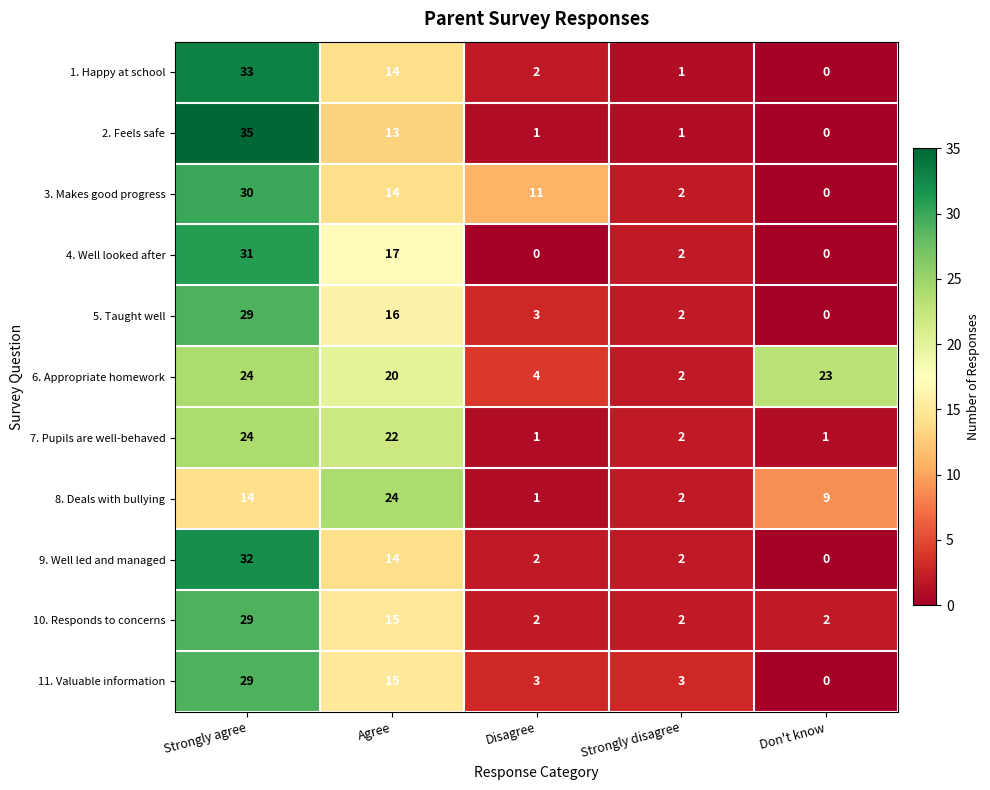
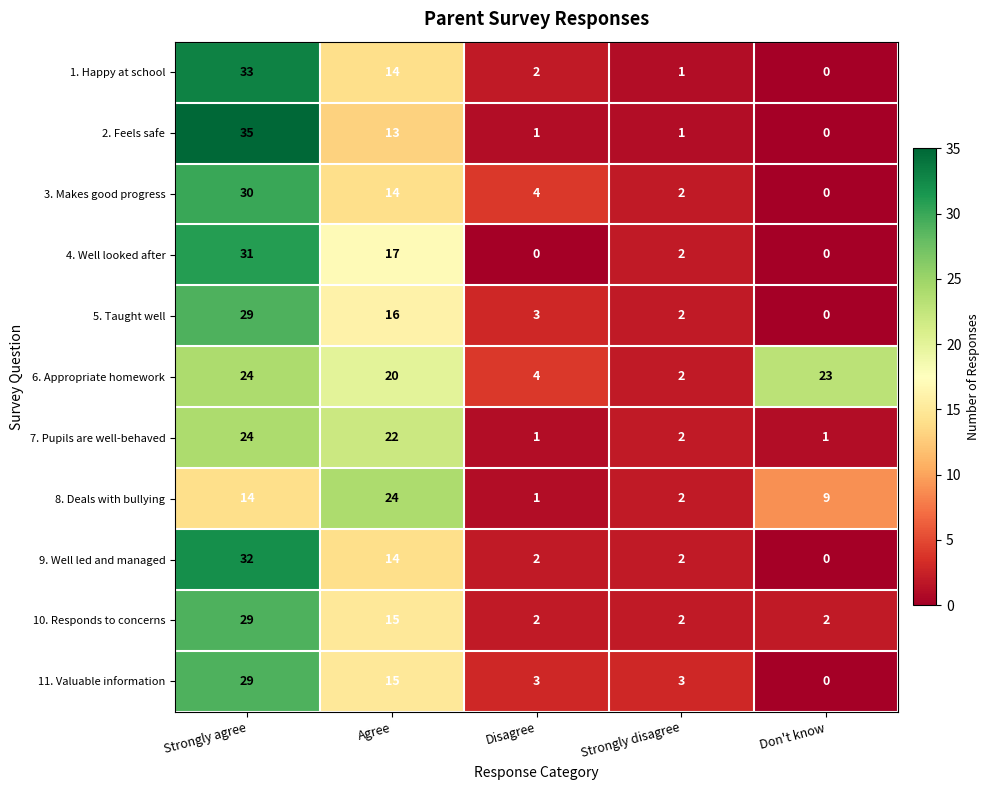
  {
    "1. Happy at school": {
      "Strongly agree": 33,
      "Agree": 14,
      "Disagree": 2,
      "Strongly disagree": 1,
      "Don't know": 0
    },
    "2. Feels safe": {
      "Strongly agree": 35,
      "Agree": 13,
      "Disagree": 1,
      "Strongly disagree": 1,
      "Don't know": 0
    },
    "3. Makes good progress": {
      "Strongly agree": 30,
      "Agree": 14,
-     "Disagree": 11,
+     "Disagree": 4,
      "Strongly disagree": 2,
      "Don't know": 0
    },
    "4. Well looked after": {
      "Strongly agree": 31,
      "Agree": 17,
      "Disagree": 0,
      "Strongly disagree": 2,
      "Don't know": 0
    },
    "5. Taught well": {
      "Strongly agree": 29,
      "Agree": 16,
      "Disagree": 3,
      "Strongly disagree": 2,
      "Don't know": 0
    },
    "6. Appropriate homework": {
      "Strongly agree": 24,
      "Agree": 20,
      "Disagree": 4,
      "Strongly disagree": 2,
      "Don't know": 23
    },
    "7. Pupils are well-behaved": {
      "Strongly agree": 24,
      "Agree": 22,
      "Disagree": 1,
      "Strongly disagree": 2,
      "Don't know": 1
    },
    "8. Deals with bullying": {
      "Strongly agree": 14,
      "Agree": 24,
      "Disagree": 1,
      "Strongly disagree": 2,
      "Don't know": 9
    },
    "9. Well led and managed": {
      "Strongly agree": 32,
      "Agree": 14,
      "Disagree": 2,
      "Strongly disagree": 2,
      "Don't know": 0
    },
    "10. Responds to concerns": {
      "Strongly agree": 29,
      "Agree": 15,
      "Disagree": 2,
      "Strongly disagree": 2,
      "Don't know": 2
    },
    "11. Valuable information": {
      "Strongly agree": 29,
      "Agree": 15,
      "Disagree": 3,
      "Strongly disagree": 3,
      "Don't know": 0
    }
  }
